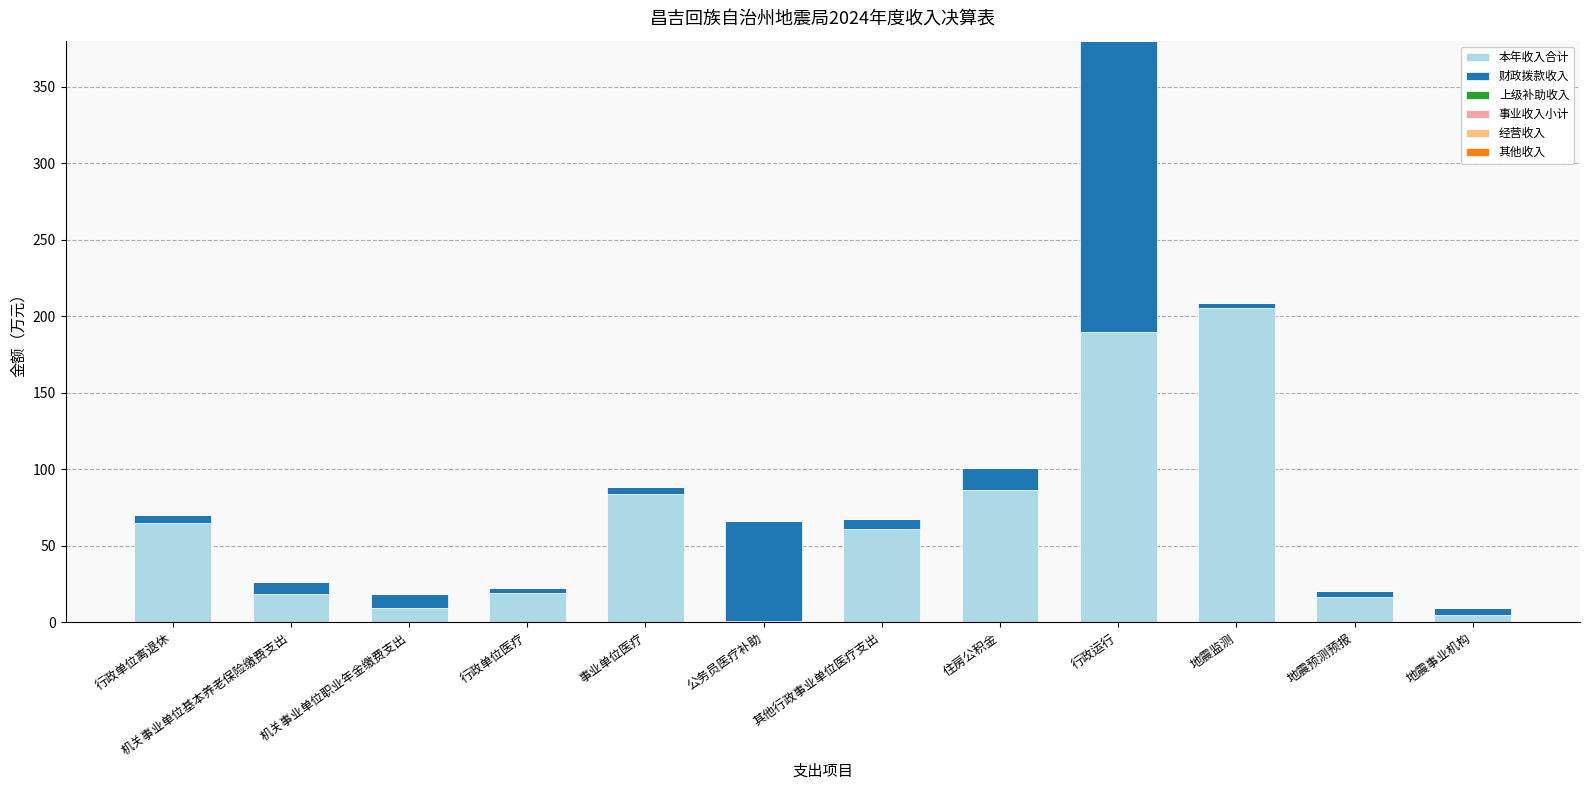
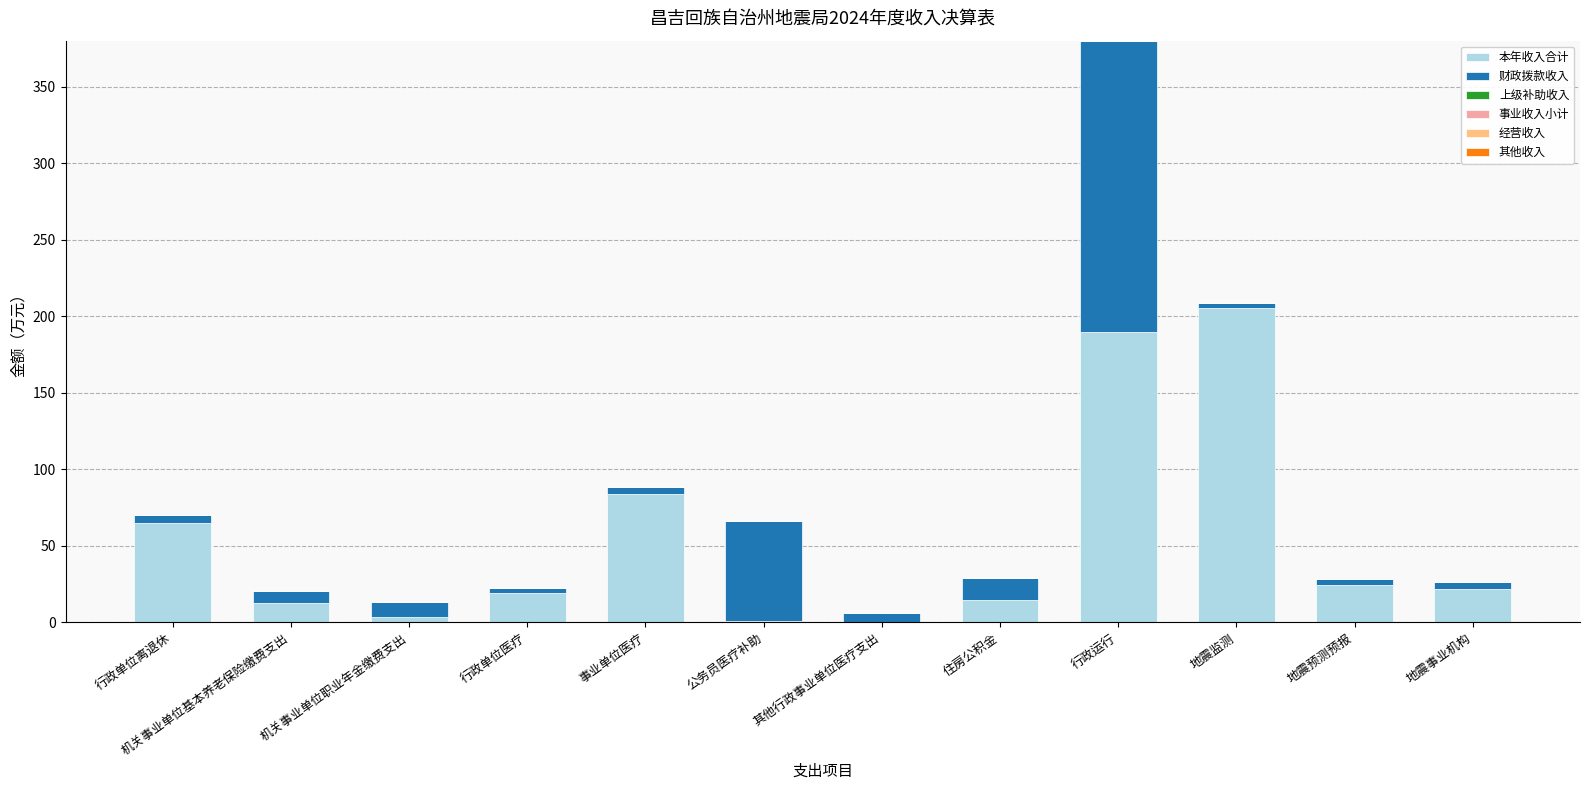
  {
    "本年收入合计": {
      "行政单位离退休": 65,
-     "机关事业单位基本养老保险缴费支出": 18,
-     "机关事业单位职业年金缴费支出": 9,
+     "机关事业单位基本养老保险缴费支出": 13,
+     "机关事业单位职业年金缴费支出": 4,
      "行政单位医疗": 19,
      "事业单位医疗": 84,
-     "其他行政事业单位医疗支出": 61,
-     "住房公积金": 86,
+     "其他行政事业单位医疗支出": 0,
+     "住房公积金": 14,
      "行政运行": 190,
      "地震监测": 206,
-     "地震预测预报": 17,
-     "地震事业机构": 5
+     "地震预测预报": 24,
+     "地震事业机构": 22
    }
  }
